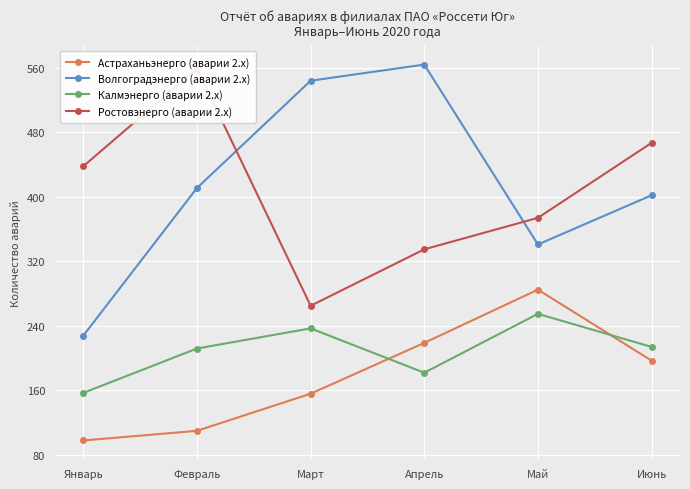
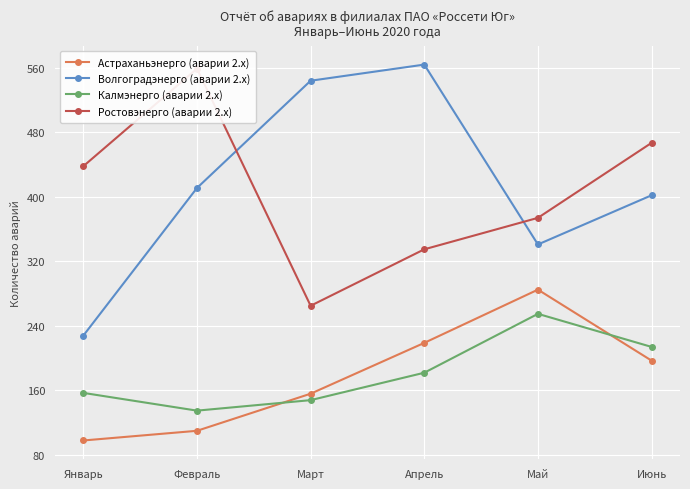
  {
    "Волгоградэнерго (аварии 2.x)": {
      "Январь": 230,
      "Февраль": 410,
      "Март": 540,
      "Апрель": 560,
      "Май": 340,
      "Июнь": 400
    },
    "Калмэнерго (аварии 2.x)": {
      "Январь": 160,
-     "Февраль": 210,
-     "Март": 240,
+     "Февраль": 140,
+     "Март": 150,
      "Апрель": 180,
      "Май": 260,
      "Июнь": 210
    }
  }
